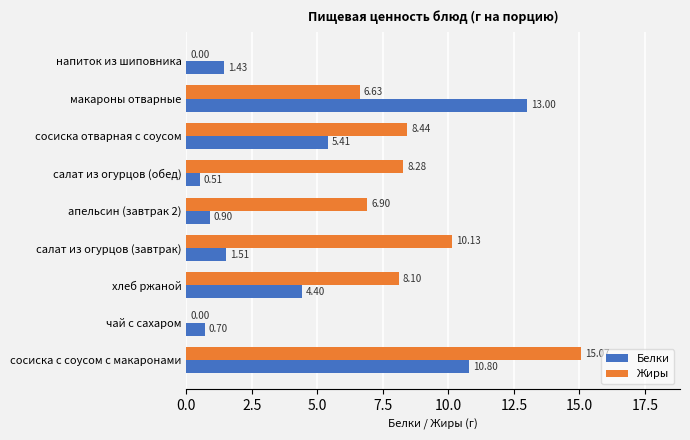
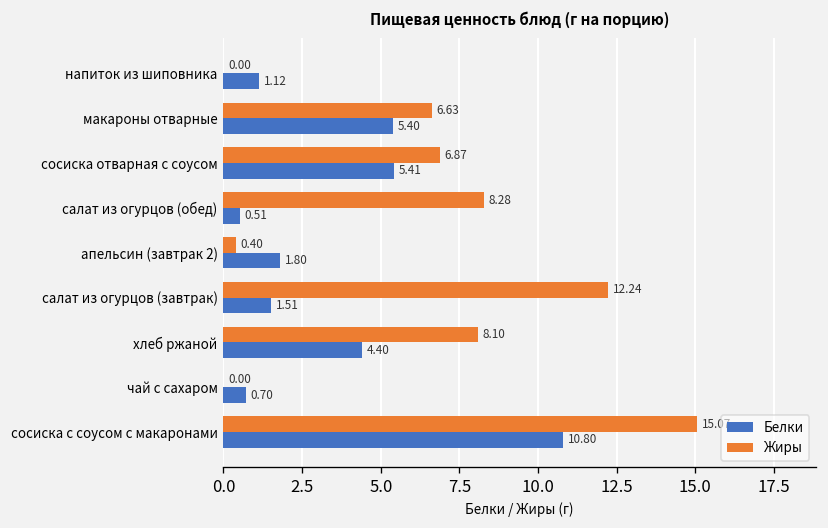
  {
    "Белки": {
-     "напиток из шиповника": 1.43,
-     "макароны отварные": 13.00,
+     "напиток из шиповника": 1.12,
+     "макароны отварные": 5.40,
      "сосиска отварная с соусом": 5.41,
      "салат из огурцов (обед)": 0.51,
-     "апельсин (завтрак 2)": 0.90,
+     "апельсин (завтрак 2)": 1.80,
      "салат из огурцов (завтрак)": 1.51,
      "хлеб ржаной": 4.40,
      "чай с сахаром": 0.70,
      "сосиска с соусом с макаронами": 10.80
    },
    "Жиры": {
      "напиток из шиповника": 0.00,
      "макароны отварные": 6.63,
-     "сосиска отварная с соусом": 8.44,
+     "сосиска отварная с соусом": 6.87,
      "салат из огурцов (обед)": 8.28,
-     "апельсин (завтрак 2)": 6.90,
-     "салат из огурцов (завтрак)": 10.13,
+     "апельсин (завтрак 2)": 0.40,
+     "салат из огурцов (завтрак)": 12.24,
      "хлеб ржаной": 8.10,
      "чай с сахаром": 0.00
    }
  }
